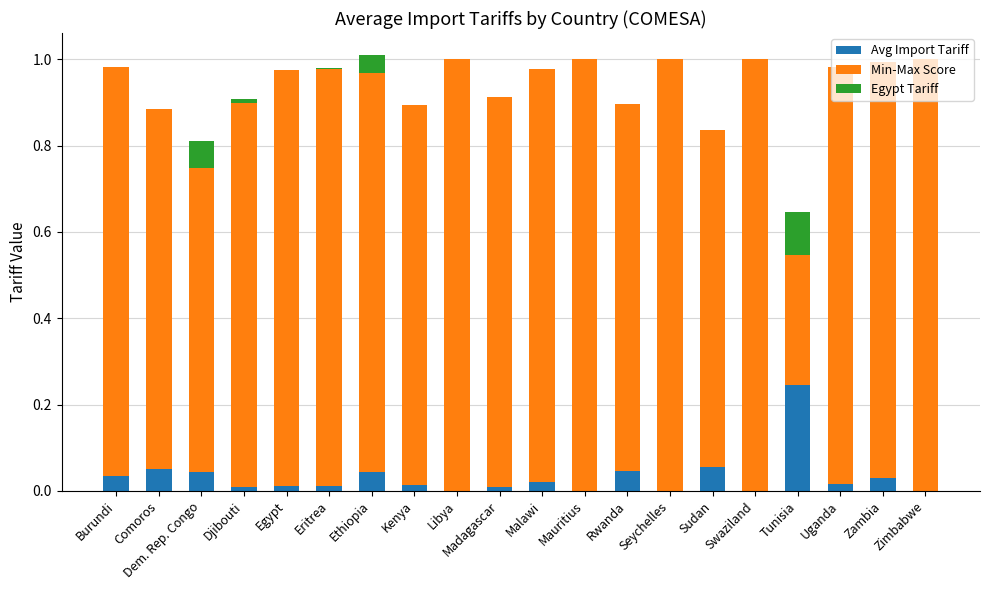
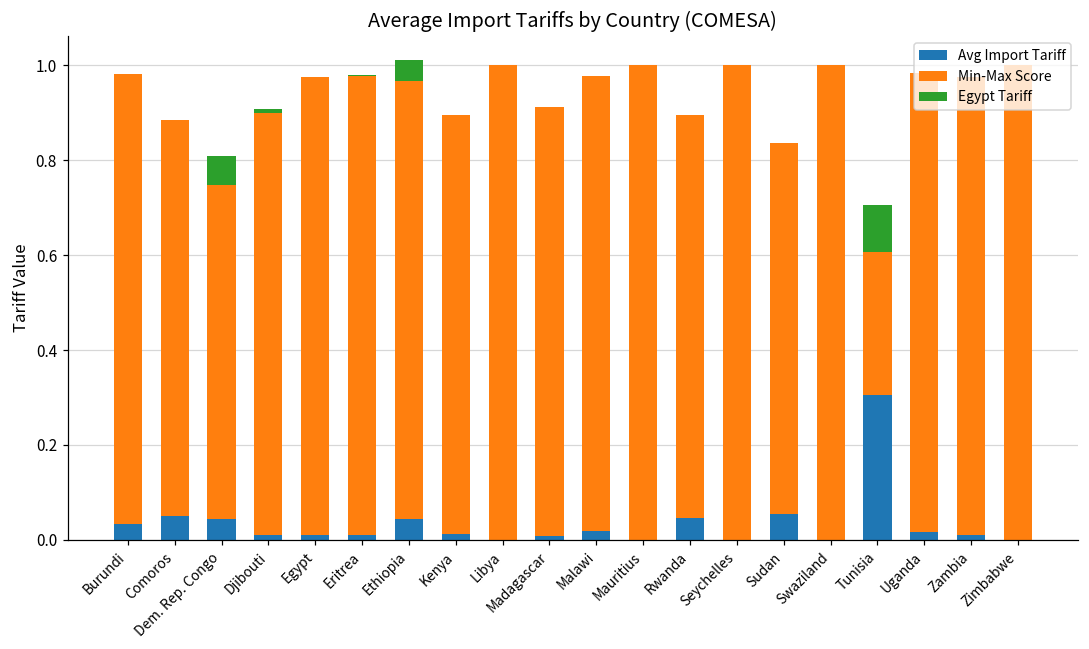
  {
    "Avg Import Tariff": {
      "Burundi": 0.03,
      "Comoros": 0.05,
      "Dem. Rep. Congo": 0.04,
      "Djibouti": 0.01,
      "Egypt": 0.01,
      "Eritrea": 0.01,
      "Ethiopia": 0.04,
      "Kenya": 0.01,
      "Libya": 0.00,
      "Madagascar": 0.01,
      "Malawi": 0.02,
      "Mauritius": 0.00,
      "Rwanda": 0.05,
      "Seychelles": 0.00,
      "Sudan": 0.06,
      "Swaziland": 0.00,
-     "Tunisia": 0.25,
+     "Tunisia": 0.31,
      "Uganda": 0.02,
-     "Zambia": 0.03,
+     "Zambia": 0.01,
      "Zimbabwe": 0.00
    },
    "Min-Max Score": {
      "Burundi": 0.95,
      "Comoros": 0.83,
      "Dem. Rep. Congo": 0.70,
      "Djibouti": 0.89,
      "Egypt": 0.96,
      "Eritrea": 0.97,
      "Ethiopia": 0.92,
      "Kenya": 0.88,
      "Libya": 1.00,
      "Madagascar": 0.91,
      "Malawi": 0.96,
      "Mauritius": 1.00,
      "Rwanda": 0.85,
      "Seychelles": 1.00,
      "Sudan": 0.78,
      "Swaziland": 1.00,
      "Tunisia": 0.30
    },
    "Egypt Tariff": {
      "Burundi": 0.00,
      "Comoros": 0.00,
      "Dem. Rep. Congo": 0.06,
      "Djibouti": 0.01,
      "Egypt": 0.00,
      "Ethiopia": 0.04,
      "Kenya": 0.00,
      "Libya": 0.00,
      "Madagascar": 0.00,
      "Malawi": 0.00,
      "Mauritius": 0.00,
      "Rwanda": 0.00,
      "Seychelles": 0.00,
      "Sudan": 0.00,
      "Swaziland": 0.00,
      "Tunisia": 0.10
    }
  }
